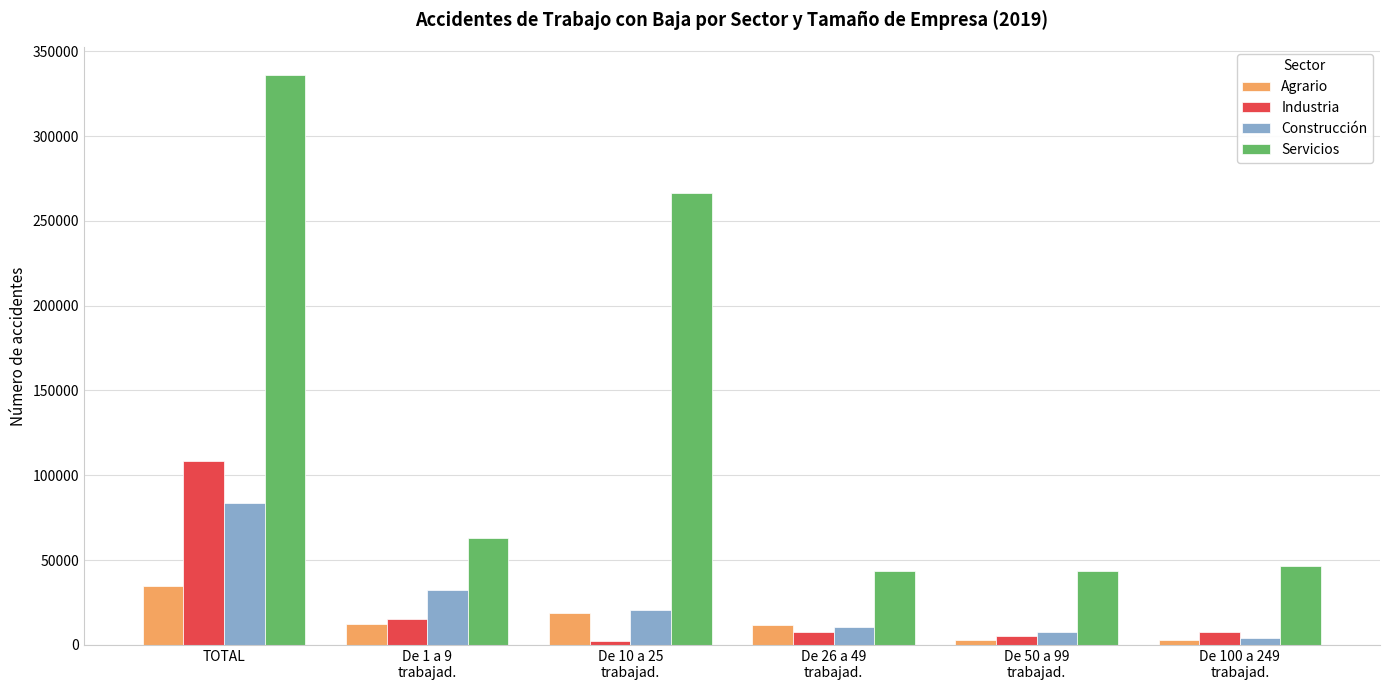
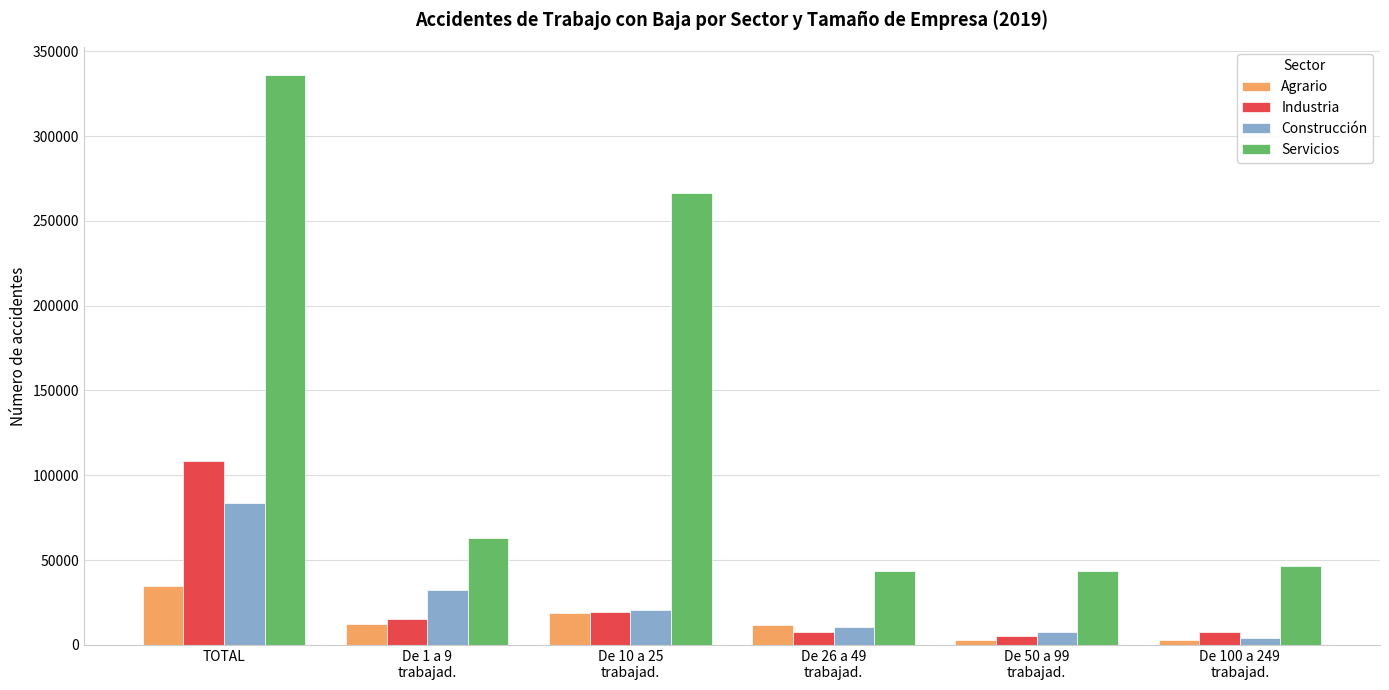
  {
    "Agrario": {
      "TOTAL": 35000,
      "De 1 a 9 trabajad.": 12000,
      "De 10 a 25 trabajad.": 19000,
      "De 26 a 49 trabajad.": 12000,
      "De 50 a 99 trabajad.": 3000,
      "De 100 a 249 trabajad.": 3000
    },
    "Industria": {
      "TOTAL": 109000,
      "De 1 a 9 trabajad.": 15000,
-     "De 10 a 25 trabajad.": 2000,
+     "De 10 a 25 trabajad.": 19000,
      "De 26 a 49 trabajad.": 8000,
      "De 50 a 99 trabajad.": 5000,
      "De 100 a 249 trabajad.": 8000
    },
    "Construcción": {
      "TOTAL": 83000,
      "De 1 a 9 trabajad.": 32000,
      "De 10 a 25 trabajad.": 21000,
      "De 26 a 49 trabajad.": 11000,
      "De 50 a 99 trabajad.": 7000,
      "De 100 a 249 trabajad.": 4000
    },
    "Servicios": {
      "TOTAL": 336000,
      "De 1 a 9 trabajad.": 63000,
      "De 10 a 25 trabajad.": 266000,
      "De 26 a 49 trabajad.": 43000,
      "De 50 a 99 trabajad.": 44000,
      "De 100 a 249 trabajad.": 46000
    }
  }
